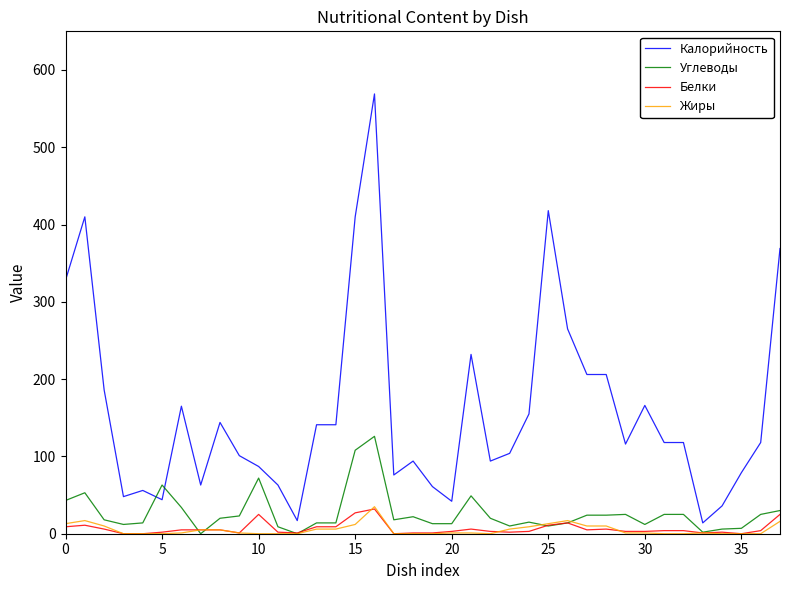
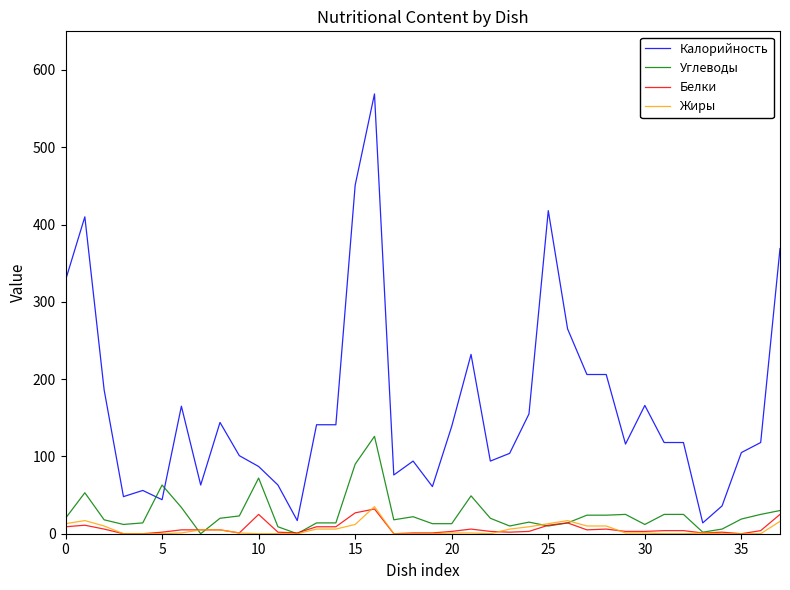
  {
    "Калорийность": {
      "0": 330,
      "5": 40,
      "10": 90,
-     "15": 410,
-     "20": 40,
+     "15": 450,
+     "20": 140,
      "25": 420,
      "30": 170,
-     "35": 80
+     "35": 110
    },
    "Углеводы": {
-     "0": 40,
+     "0": 20,
      "5": 60,
      "10": 70,
-     "15": 110,
+     "15": 90,
      "20": 10,
      "30": 10,
-     "35": 10
+     "35": 20
    },
    "Белки": {
      "0": 10,
      "10": 30,
      "15": 30
    },
    "Жиры": {
      "0": 10,
      "10": 0,
      "15": 10
    }
  }
